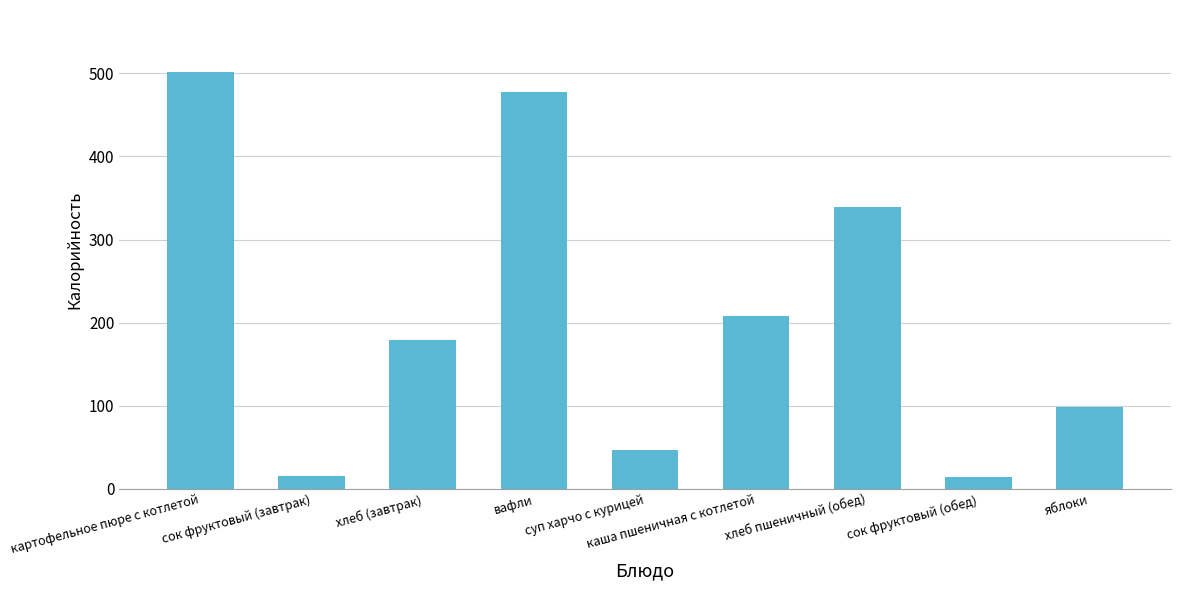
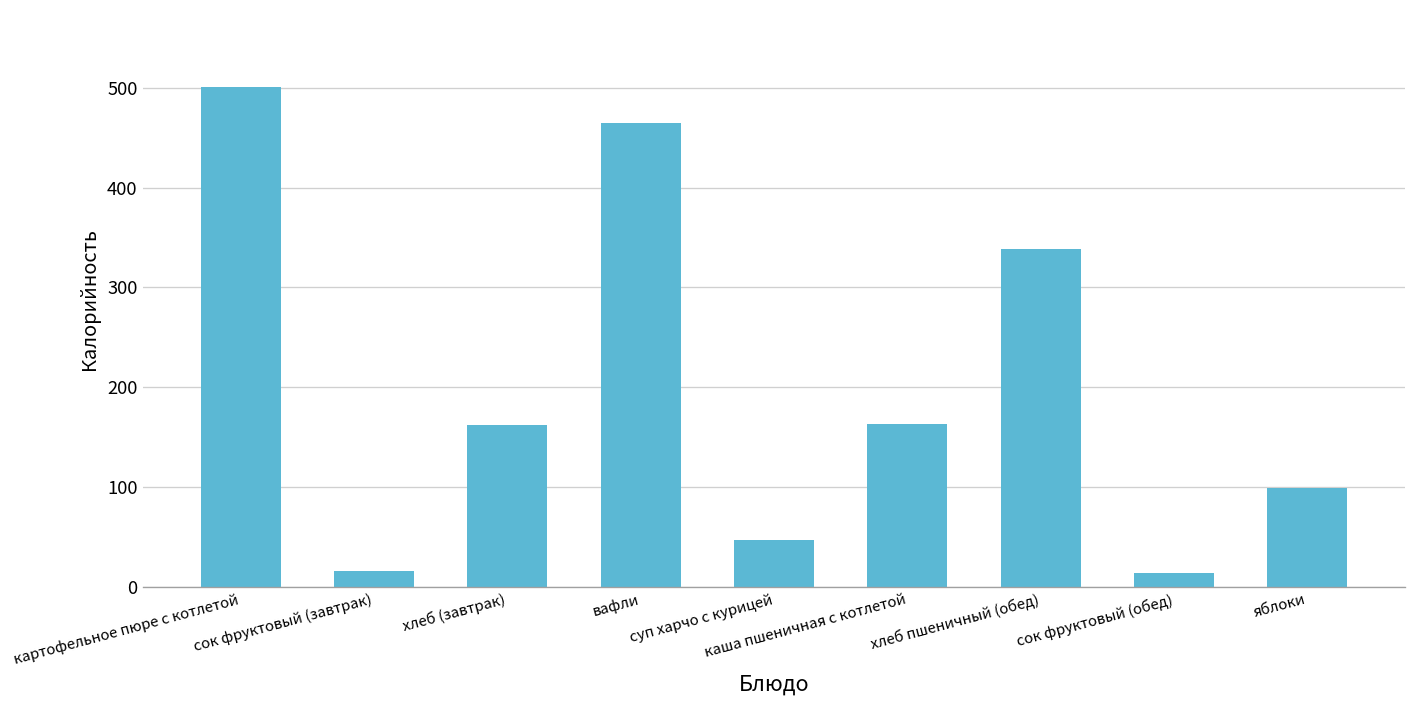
  {
    "картофельное пюре с котлетой": 500,
    "сок фруктовый (завтрак)": 20,
-   "хлеб (завтрак)": 180,
-   "вафли": 480,
+   "хлеб (завтрак)": 160,
+   "вафли": 470,
    "суп харчо с курицей": 50,
-   "каша пшеничная с котлетой": 210,
+   "каша пшеничная с котлетой": 160,
    "хлеб пшеничный (обед)": 340,
    "сок фруктовый (обед)": 10,
    "яблоки": 100
  }
